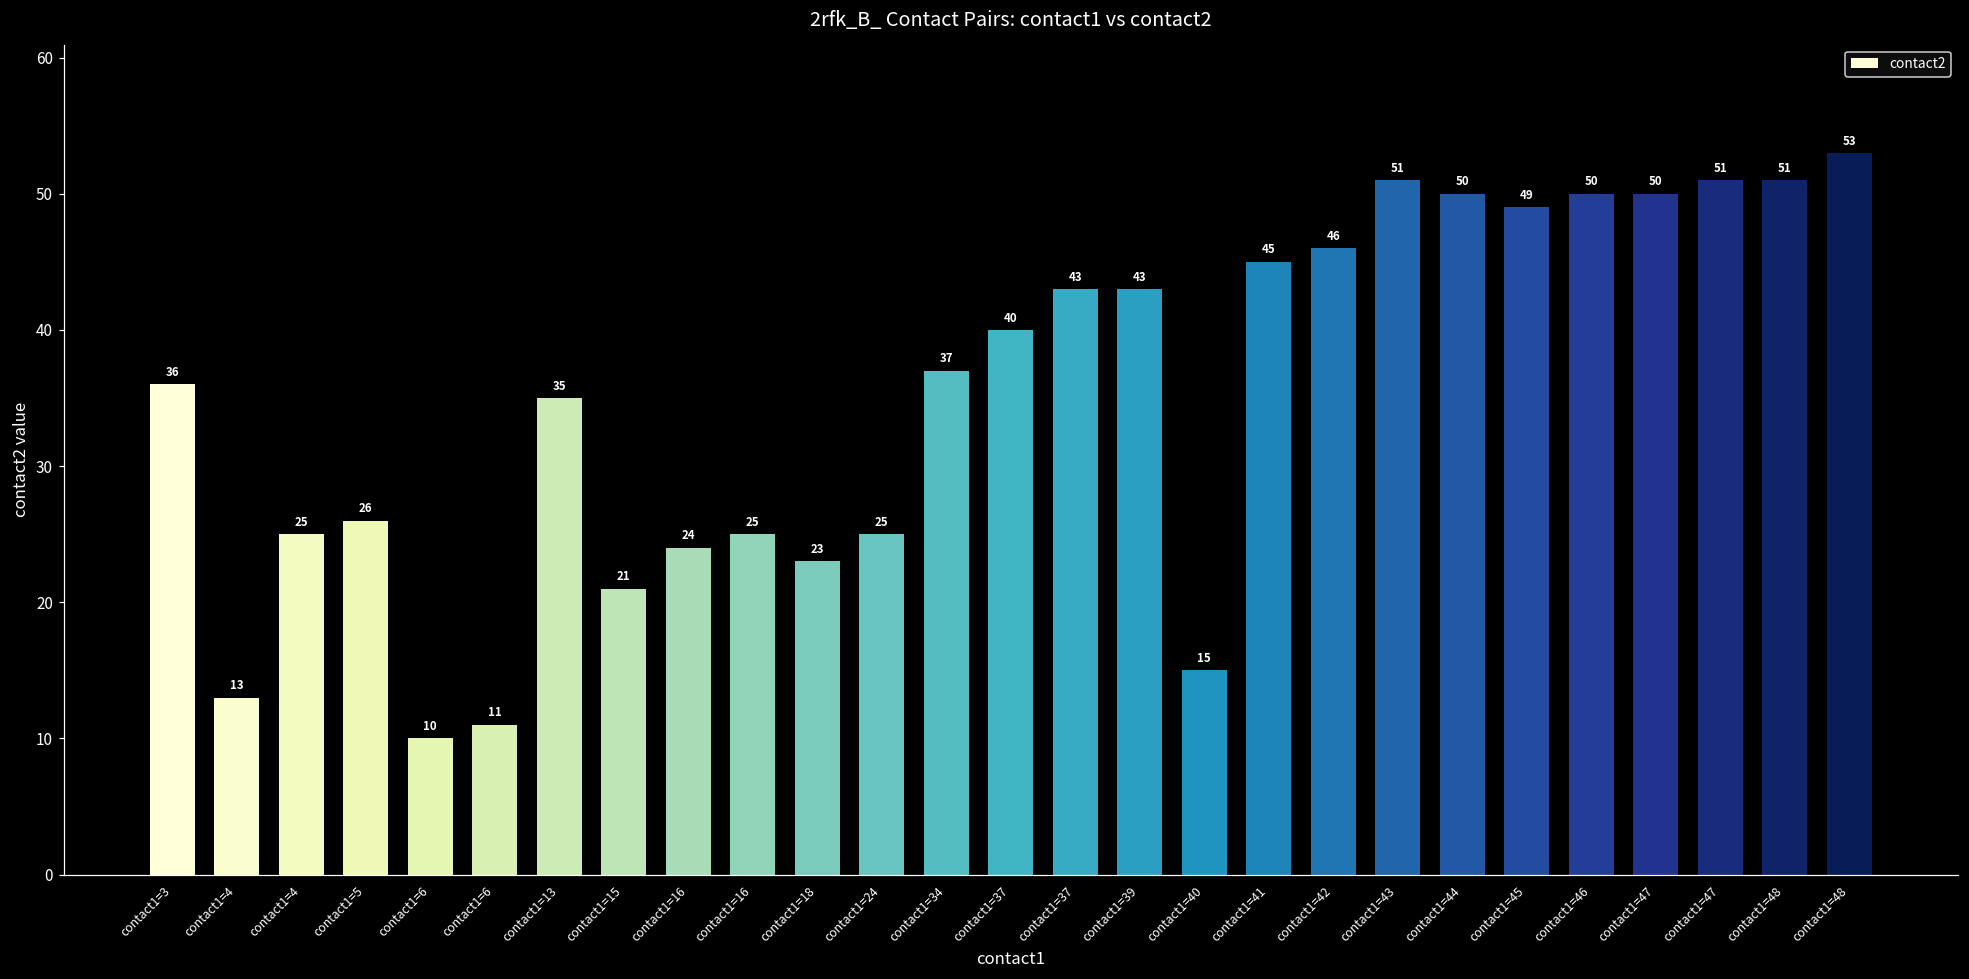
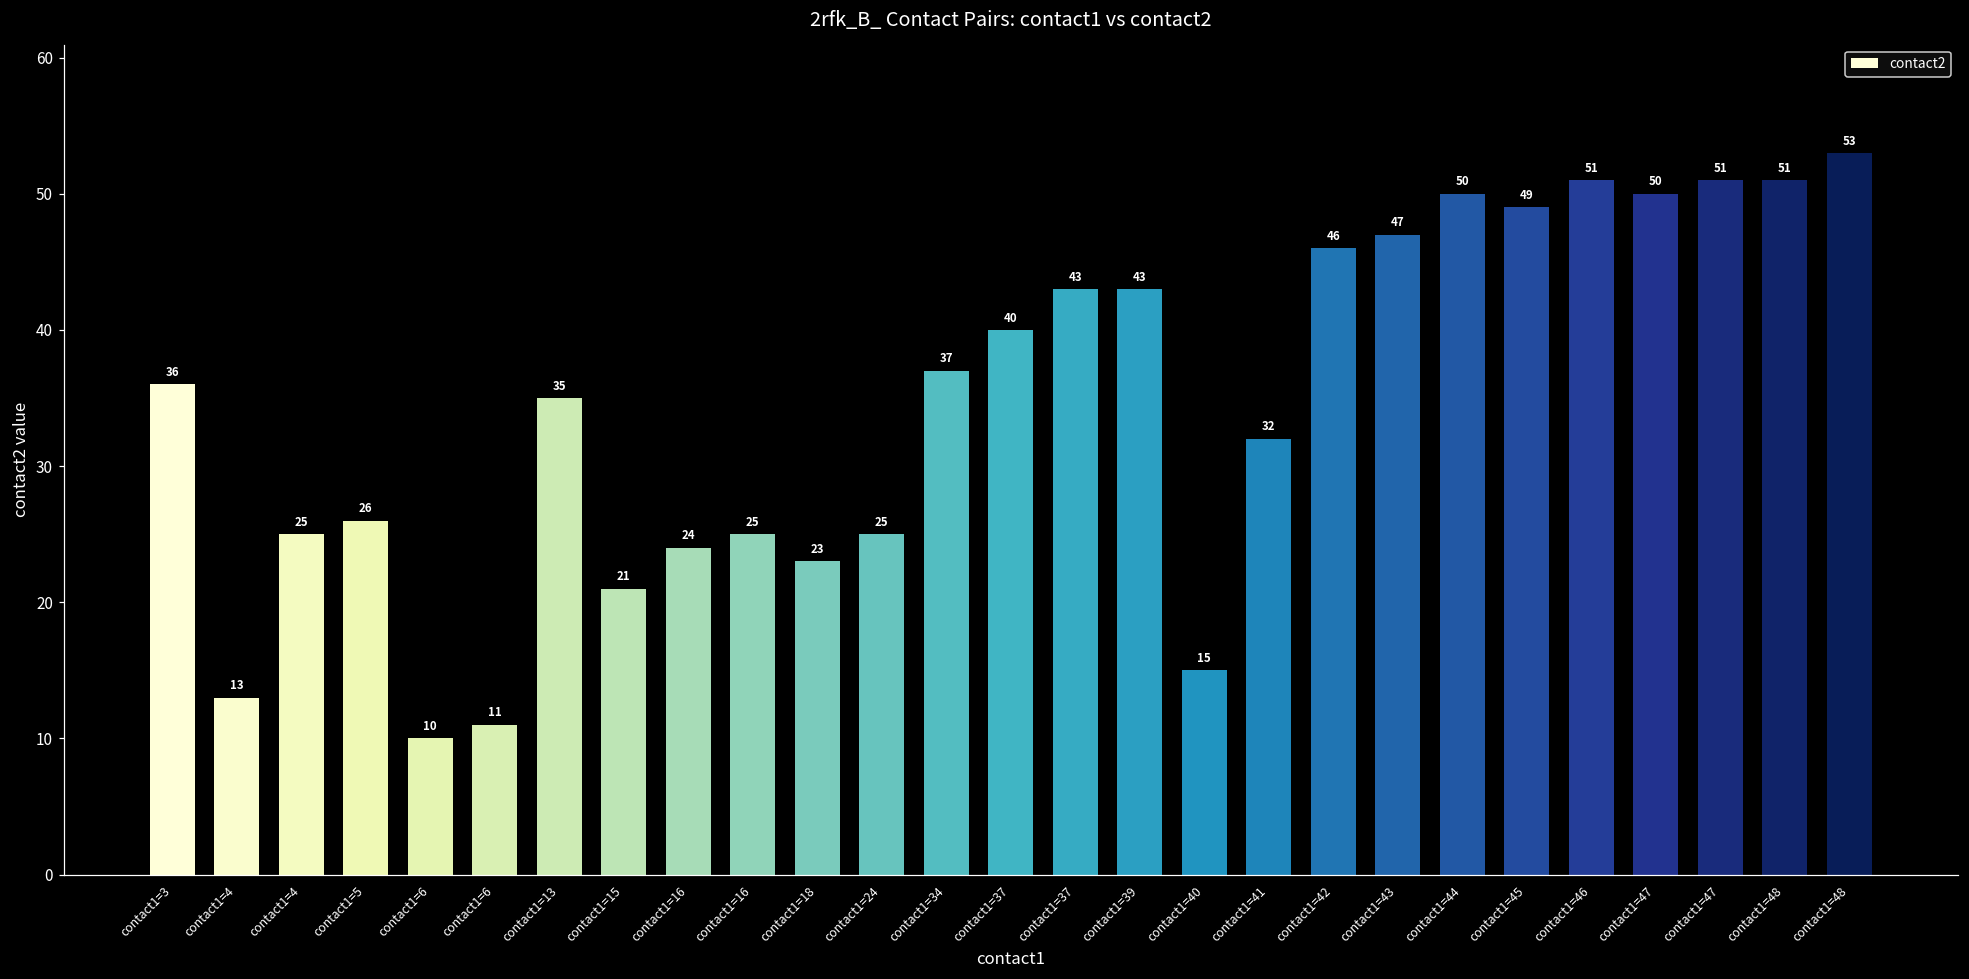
  {
    "contact1=3": 36,
    "contact1=5": 26,
    "contact1=13": 35,
    "contact1=15": 21,
    "contact1=18": 23,
    "contact1=24": 25,
    "contact1=34": 37,
    "contact1=39": 43,
    "contact1=40": 15,
-   "contact1=41": 45,
+   "contact1=41": 32,
    "contact1=42": 46,
-   "contact1=43": 51,
+   "contact1=43": 47,
    "contact1=44": 50,
    "contact1=45": 49,
-   "contact1=46": 50
+   "contact1=46": 51
  }
